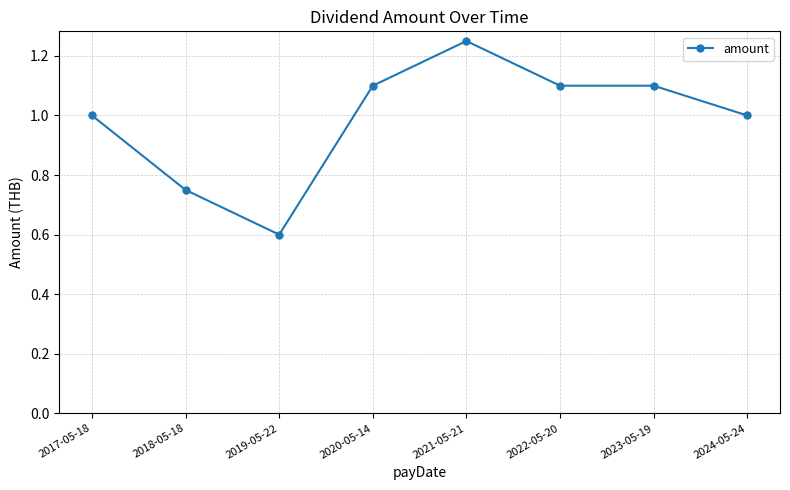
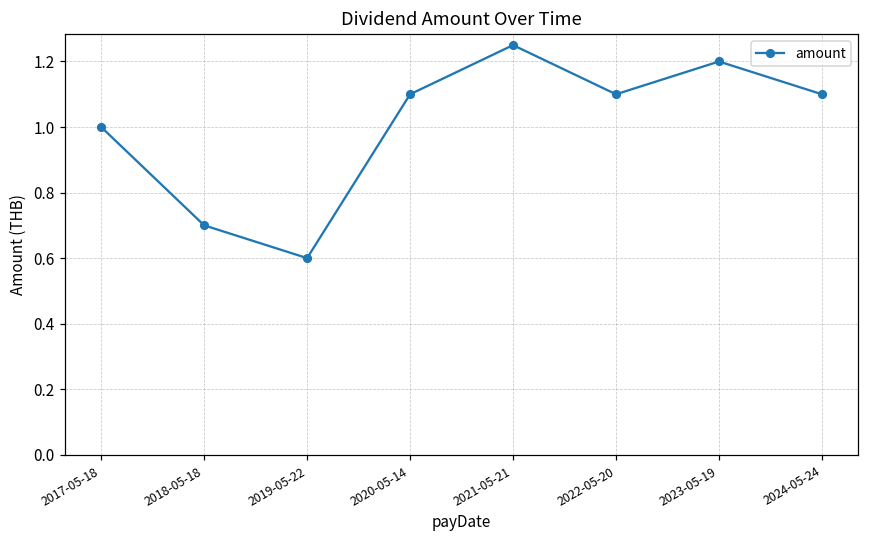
  {
    "2017-05-18": 1.00,
-   "2018-05-18": 0.75,
+   "2018-05-18": 0.70,
    "2019-05-22": 0.60,
    "2020-05-14": 1.10,
    "2021-05-21": 1.25,
    "2022-05-20": 1.10,
-   "2023-05-19": 1.1,
-   "2024-05-24": 1.0
+   "2023-05-19": 1.2,
+   "2024-05-24": 1.1
  }
